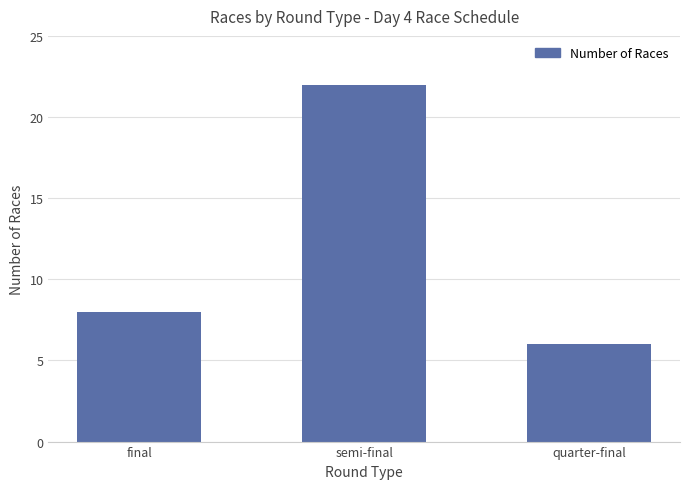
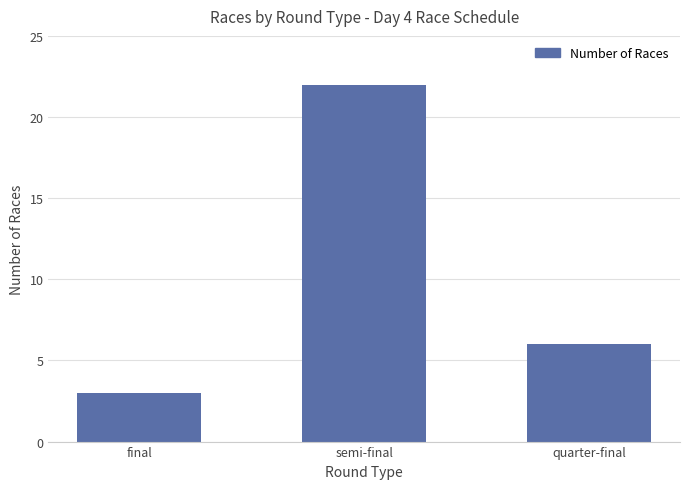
  {
-   "final": 8,
+   "final": 3,
    "semi-final": 22,
    "quarter-final": 6
  }
